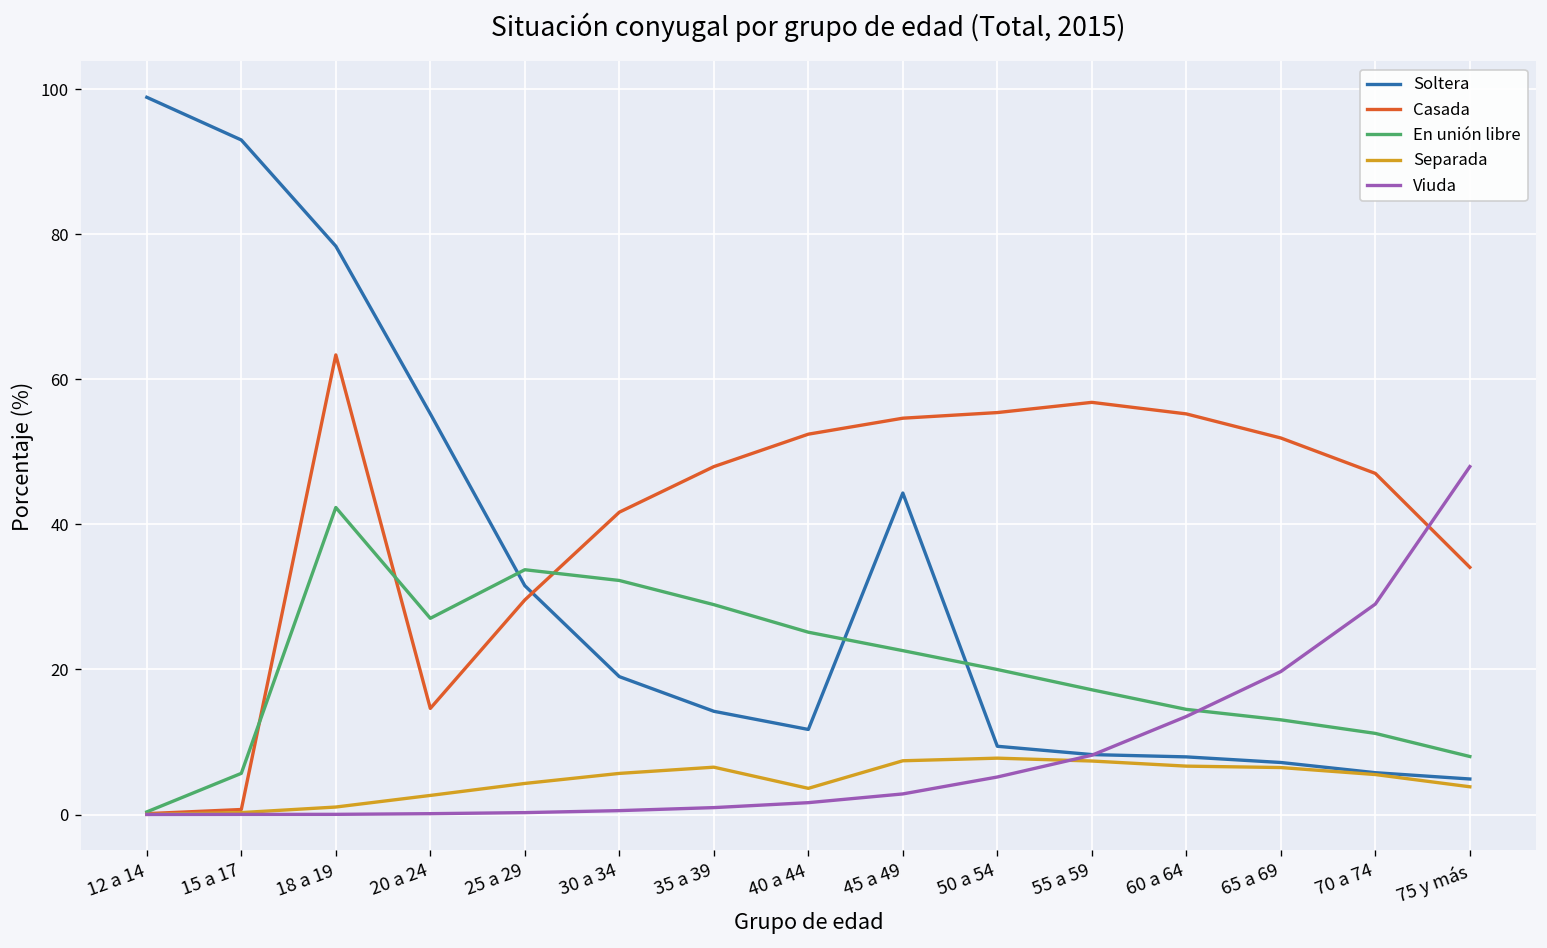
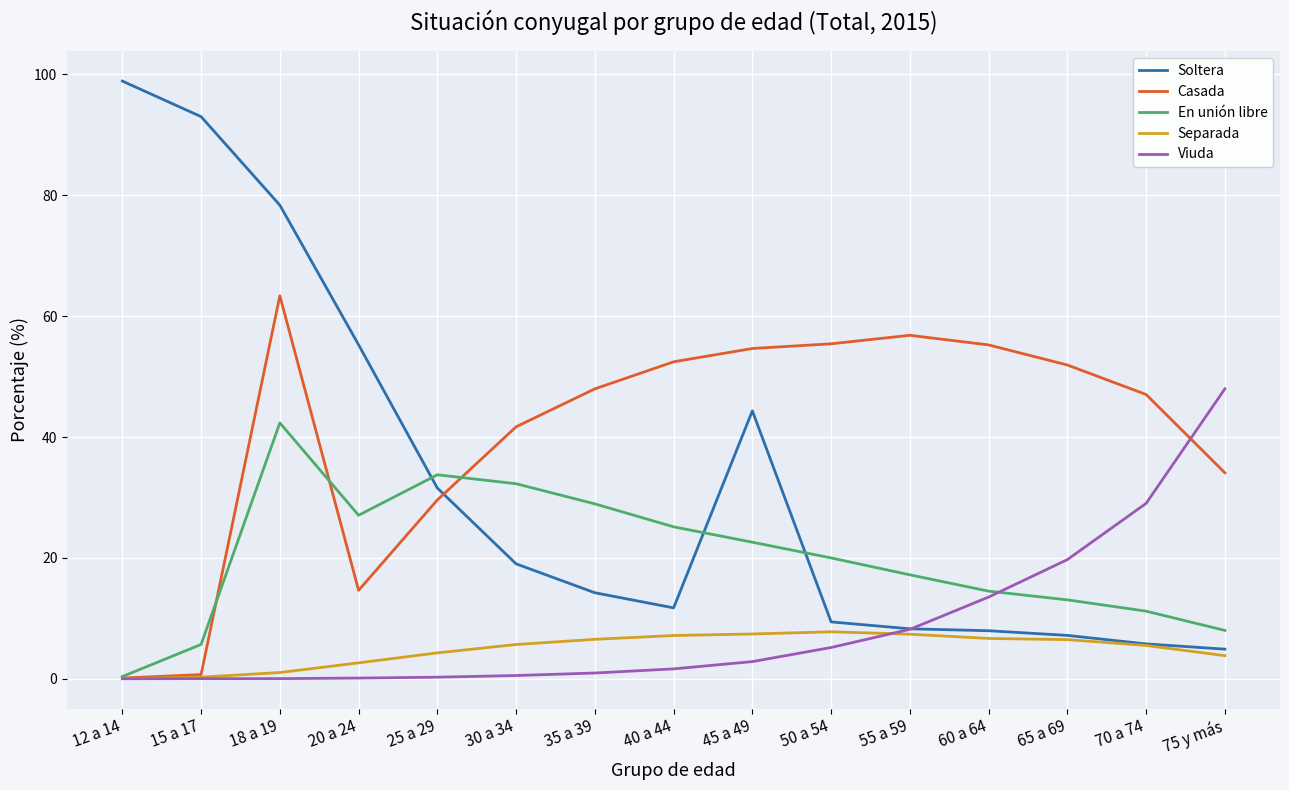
  {
    "Soltera": {
      "12 a 14": 99,
      "15 a 17": 93,
      "18 a 19": 78,
      "20 a 24": 55,
      "25 a 29": 32,
      "30 a 34": 19,
      "35 a 39": 14,
      "40 a 44": 12,
      "45 a 49": 44,
      "50 a 54": 9,
      "60 a 64": 8,
      "65 a 69": 7,
      "75 y más": 5
    },
    "Casada": {
      "15 a 17": 1,
      "18 a 19": 63,
      "20 a 24": 15,
      "25 a 29": 30,
      "30 a 34": 42,
      "35 a 39": 48,
      "40 a 44": 52,
      "45 a 49": 55,
      "50 a 54": 55,
      "55 a 59": 57,
      "60 a 64": 55,
      "65 a 69": 52,
      "70 a 74": 47,
      "75 y más": 34
    },
    "En unión libre": {
      "15 a 17": 6,
      "18 a 19": 42,
      "20 a 24": 27,
      "25 a 29": 34,
      "30 a 34": 32,
      "35 a 39": 29,
      "40 a 44": 25,
      "45 a 49": 23,
      "50 a 54": 20,
      "55 a 59": 17,
      "60 a 64": 14,
      "65 a 69": 13,
      "70 a 74": 11,
      "75 y más": 8
    },
    "Separada": {
      "18 a 19": 1,
      "20 a 24": 3,
      "25 a 29": 4,
      "30 a 34": 6,
      "35 a 39": 7,
-     "40 a 44": 4,
+     "40 a 44": 7,
      "45 a 49": 7,
      "50 a 54": 8,
      "55 a 59": 7,
      "60 a 64": 7,
      "65 a 69": 6,
      "75 y más": 4
    },
    "Viuda": {
      "18 a 19": 0,
      "20 a 24": 0,
      "25 a 29": 0,
      "30 a 34": 1,
      "35 a 39": 1,
      "40 a 44": 2,
      "45 a 49": 3,
      "50 a 54": 5,
      "60 a 64": 14,
      "65 a 69": 20,
      "70 a 74": 29,
      "75 y más": 48
    }
  }
